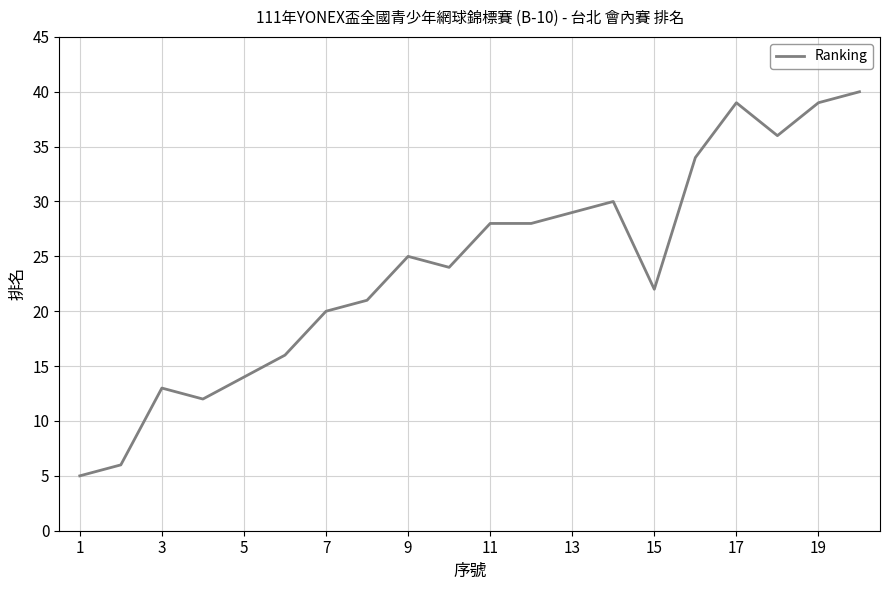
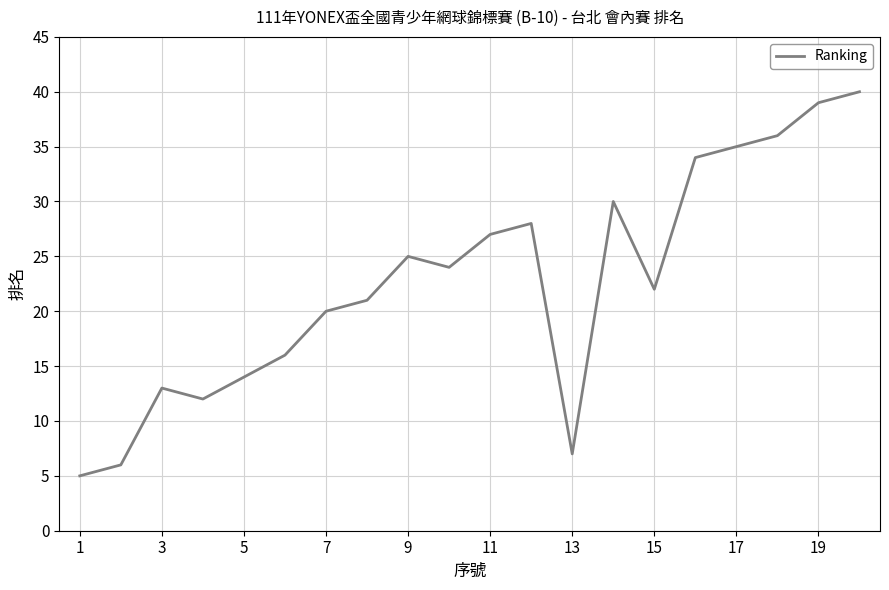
  {
    "1": 5,
    "3": 13,
    "5": 14,
    "7": 20,
    "9": 25,
-   "11": 28,
-   "13": 29,
+   "11": 27,
+   "13": 7,
    "15": 22,
-   "17": 39,
+   "17": 35,
    "19": 39
  }
